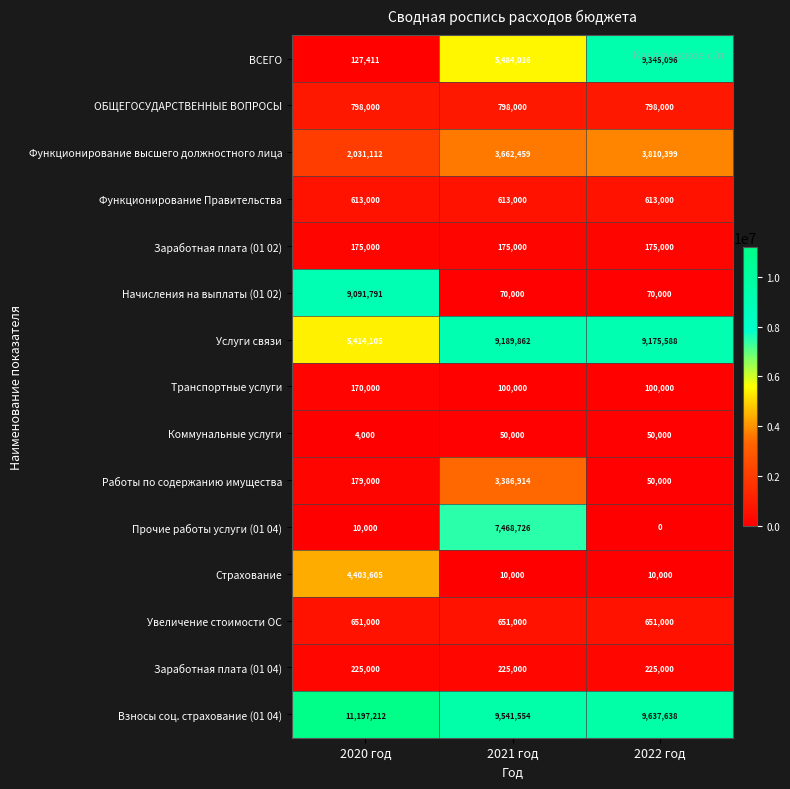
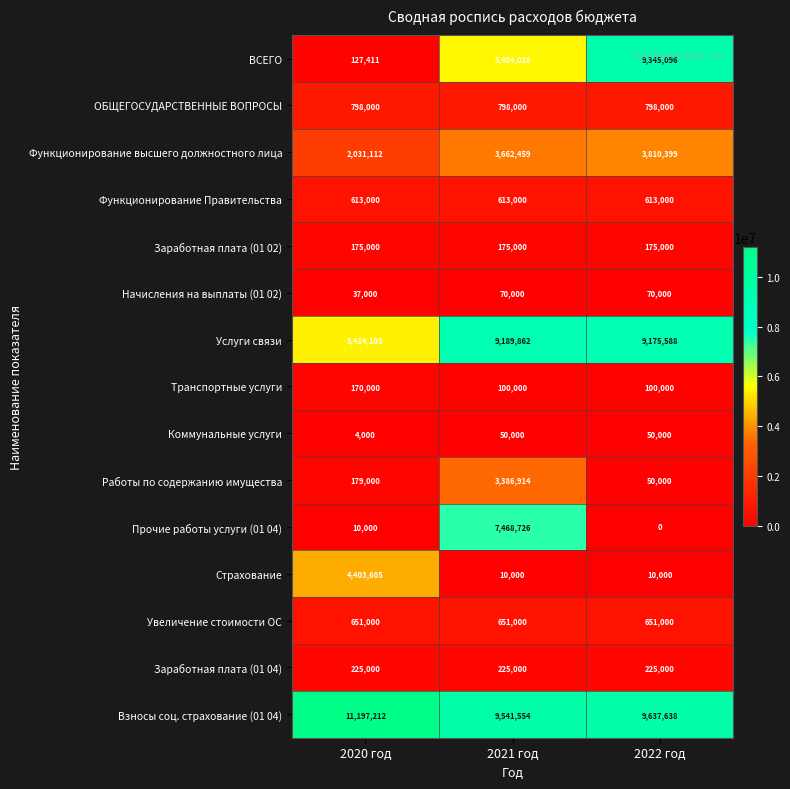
  {
    "ВСЕГО": {
      "2020 год": "127,411",
      "2021 год": "5,484,016"
    },
    "ОБЩЕГОСУДАРСТВЕННЫЕ ВОПРОСЫ": {
      "2020 год": "798,000",
      "2021 год": "798,000",
      "2022 год": "798,000"
    },
    "Функционирование высшего должностного лица": {
      "2020 год": "2,031,112",
      "2021 год": "3,662,459",
      "2022 год": "3,810,399"
    },
    "Функционирование Правительства": {
      "2020 год": "613,000",
      "2021 год": "613,000",
      "2022 год": "613,000"
    },
    "Заработная плата (01 02)": {
      "2020 год": "175,000",
      "2021 год": "175,000",
      "2022 год": "175,000"
    },
    "Начисления на выплаты (01 02)": {
-     "2020 год": "9,091,791",
+     "2020 год": "37,000",
      "2021 год": "70,000",
      "2022 год": "70,000"
    },
    "Услуги связи": {
      "2020 год": "5,414,105",
      "2021 год": "9,189,862",
      "2022 год": "9,175,588"
    },
    "Транспортные услуги": {
      "2020 год": "170,000",
      "2021 год": "100,000",
      "2022 год": "100,000"
    },
    "Коммунальные услуги": {
      "2020 год": "4,000",
      "2021 год": "50,000",
      "2022 год": "50,000"
    },
    "Работы по содержанию имущества": {
      "2020 год": "179,000",
      "2021 год": "3,386,914",
      "2022 год": "50,000"
    },
    "Прочие работы услуги (01 04)": {
      "2020 год": "10,000",
      "2021 год": "7,468,726",
      "2022 год": "0"
    },
    "Страхование": {
      "2020 год": "4,403,605",
      "2021 год": "10,000",
      "2022 год": "10,000"
    },
    "Увеличение стоимости ОС": {
      "2020 год": "651,000",
      "2021 год": "651,000",
      "2022 год": "651,000"
    },
    "Заработная плата (01 04)": {
      "2020 год": "225,000",
      "2021 год": "225,000",
      "2022 год": "225,000"
    },
    "Взносы соц. страхование (01 04)": {
      "2020 год": "11,197,212",
      "2021 год": "9,541,554",
      "2022 год": "9,637,638"
    }
  }
